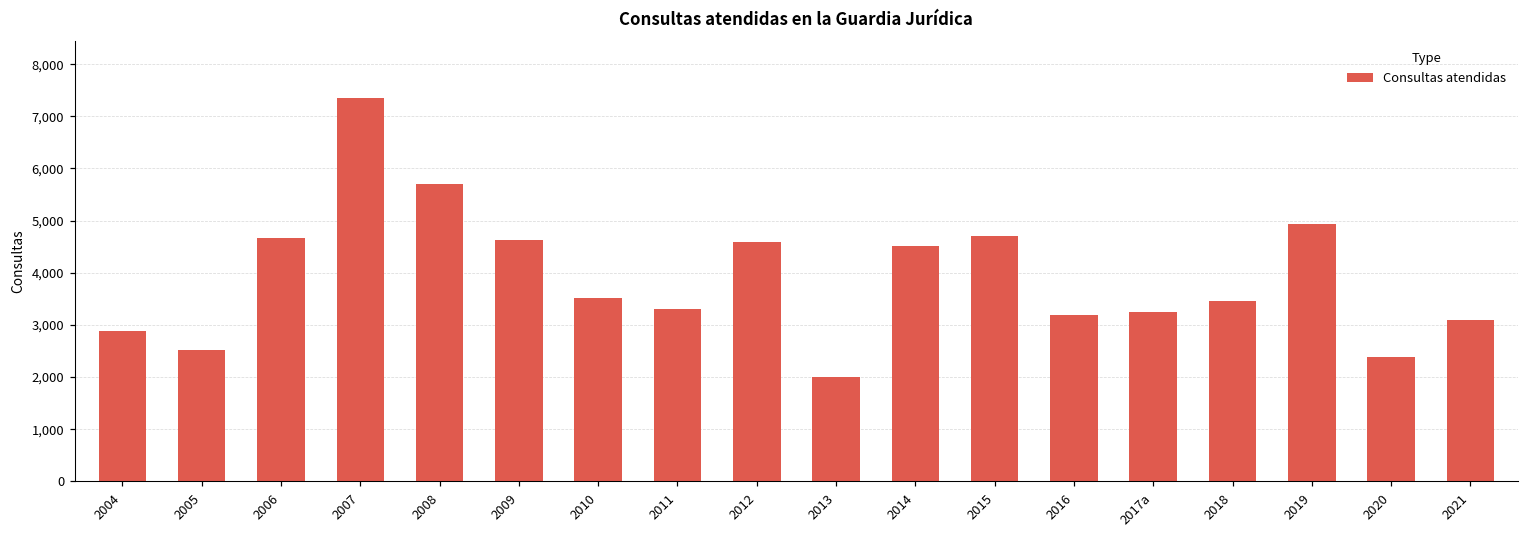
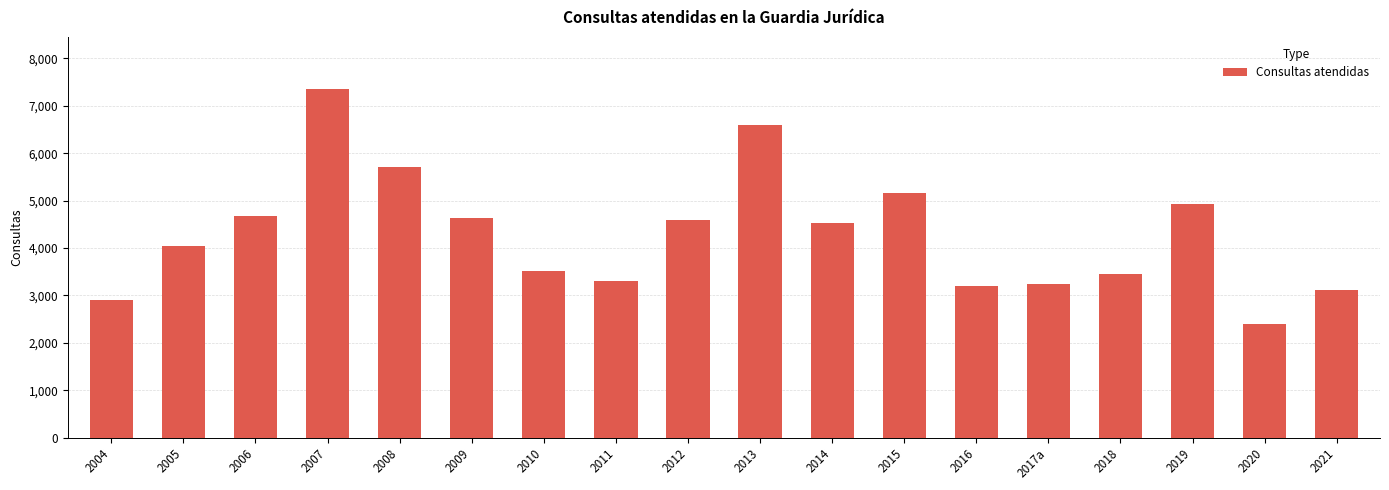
  {
    "2004": "2,900",
-   "2005": "2,500",
+   "2005": "4,000",
    "2006": "4,700",
    "2007": "7,400",
    "2008": "5,700",
    "2009": "4,600",
    "2010": "3,500",
    "2011": "3,300",
    "2012": "4,600",
-   "2013": "2,000",
+   "2013": "6,600",
    "2014": "4,500",
-   "2015": "4,700",
+   "2015": "5,200",
    "2016": "3,200",
    "2017a": "3,200",
    "2018": "3,500",
    "2019": "4,900",
    "2020": "2,400",
    "2021": "3,100"
  }
